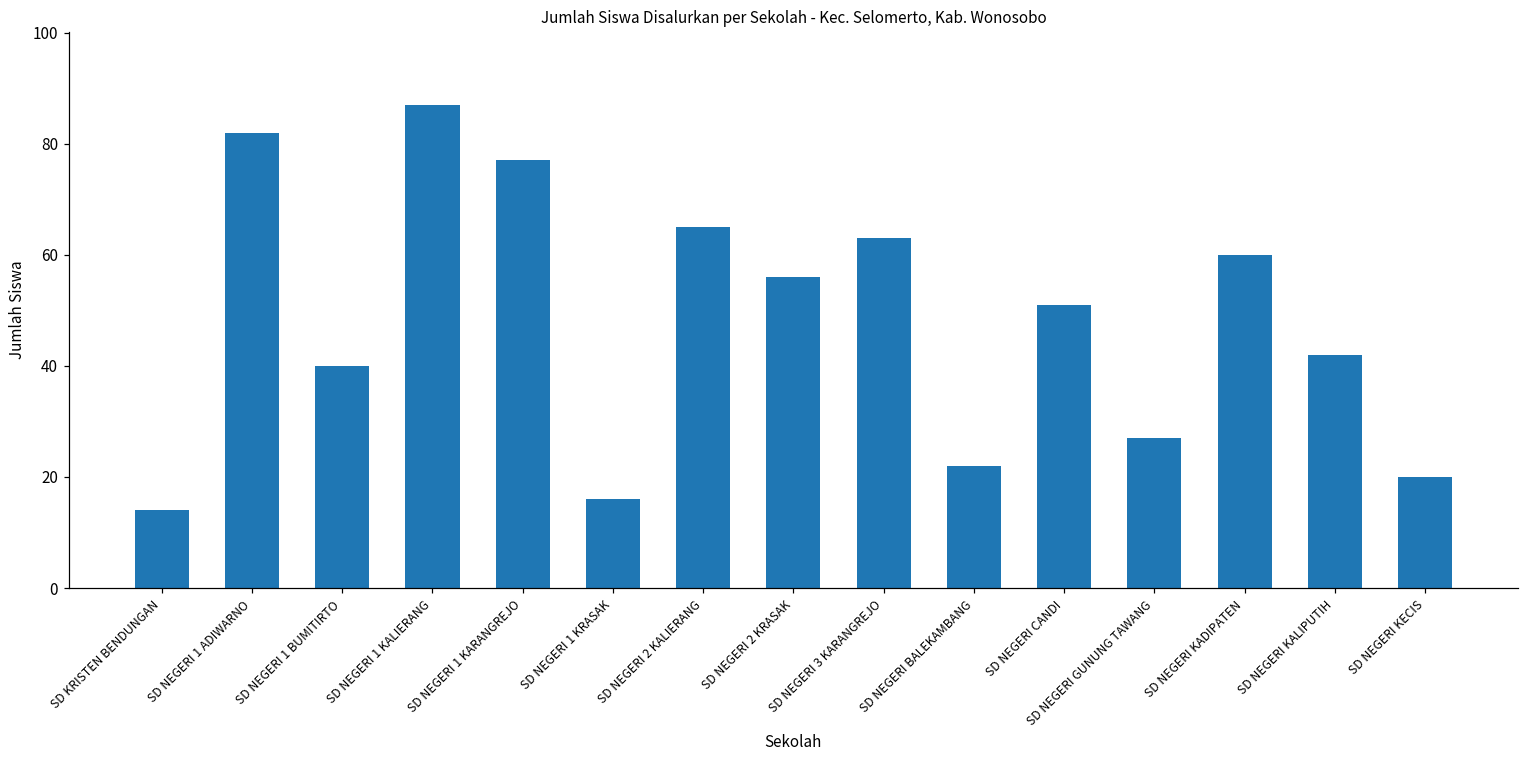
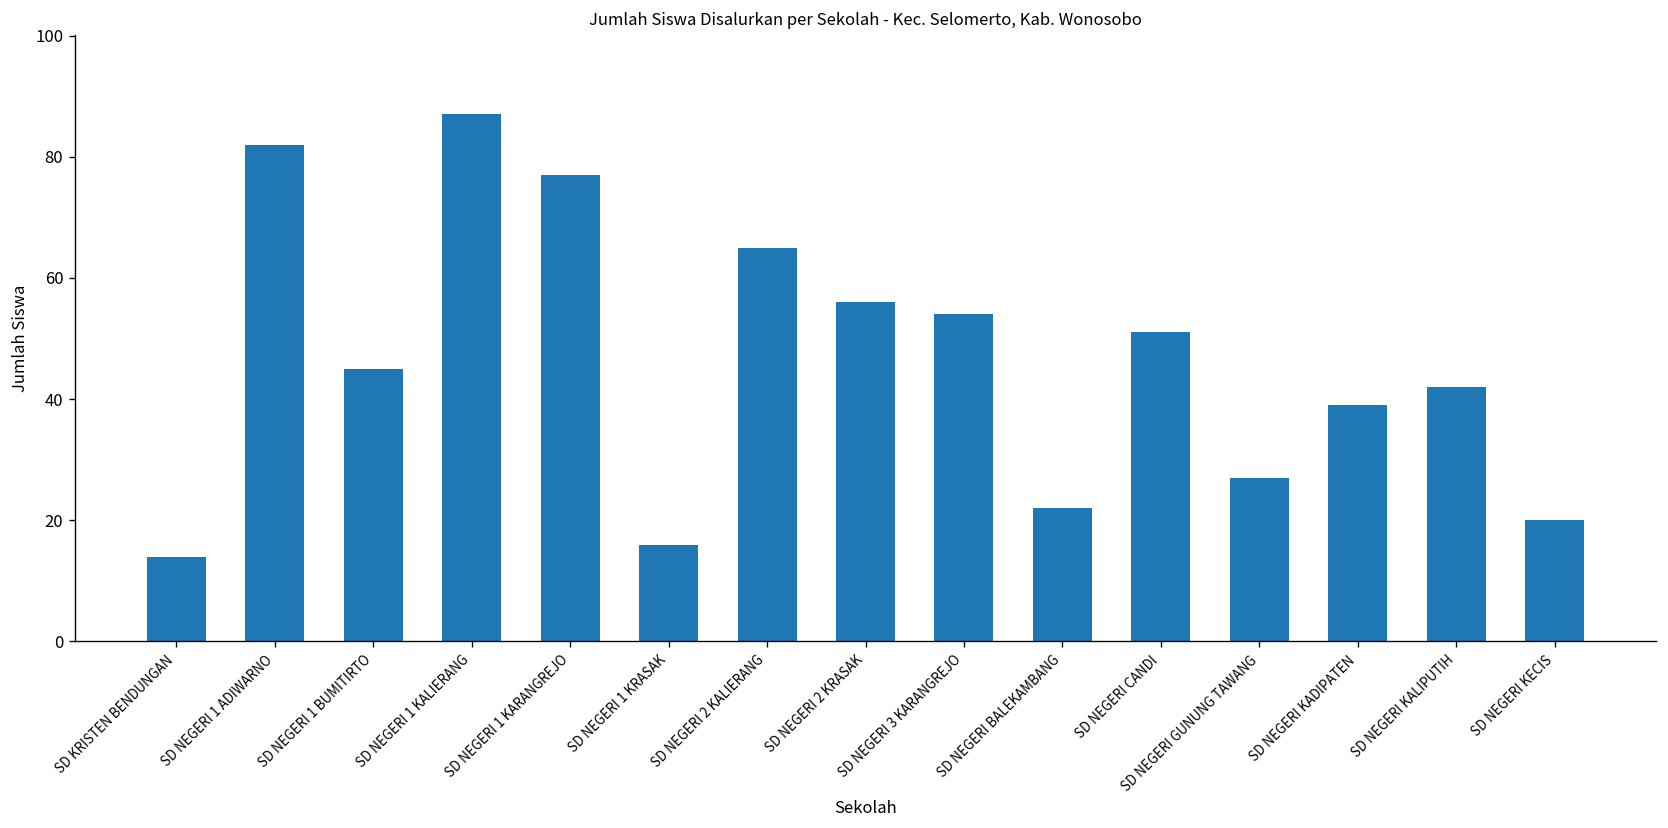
  {
    "SD KRISTEN BENDUNGAN": 14,
    "SD NEGERI 1 ADIWARNO": 82,
-   "SD NEGERI 1 BUMITIRTO": 40,
+   "SD NEGERI 1 BUMITIRTO": 45,
    "SD NEGERI 1 KALIERANG": 87,
    "SD NEGERI 1 KARANGREJO": 77,
    "SD NEGERI 1 KRASAK": 16,
    "SD NEGERI 2 KALIERANG": 65,
    "SD NEGERI 2 KRASAK": 56,
-   "SD NEGERI 3 KARANGREJO": 63,
+   "SD NEGERI 3 KARANGREJO": 54,
    "SD NEGERI BALEKAMBANG": 22,
    "SD NEGERI CANDI": 51,
    "SD NEGERI GUNUNG TAWANG": 27,
-   "SD NEGERI KADIPATEN": 60,
+   "SD NEGERI KADIPATEN": 39,
    "SD NEGERI KALIPUTIH": 42,
    "SD NEGERI KECIS": 20
  }
